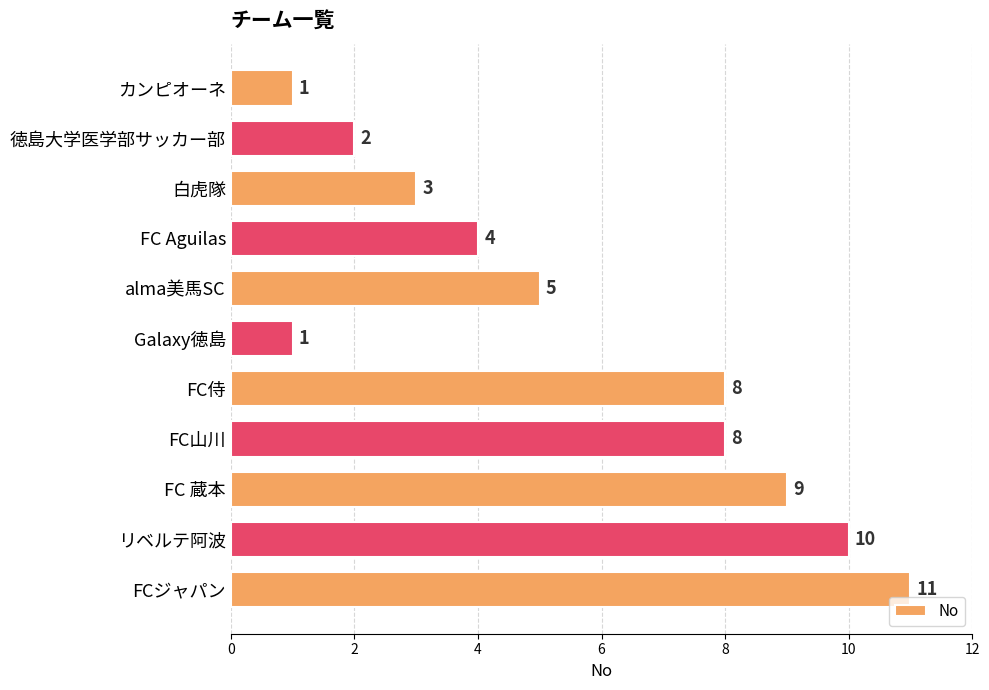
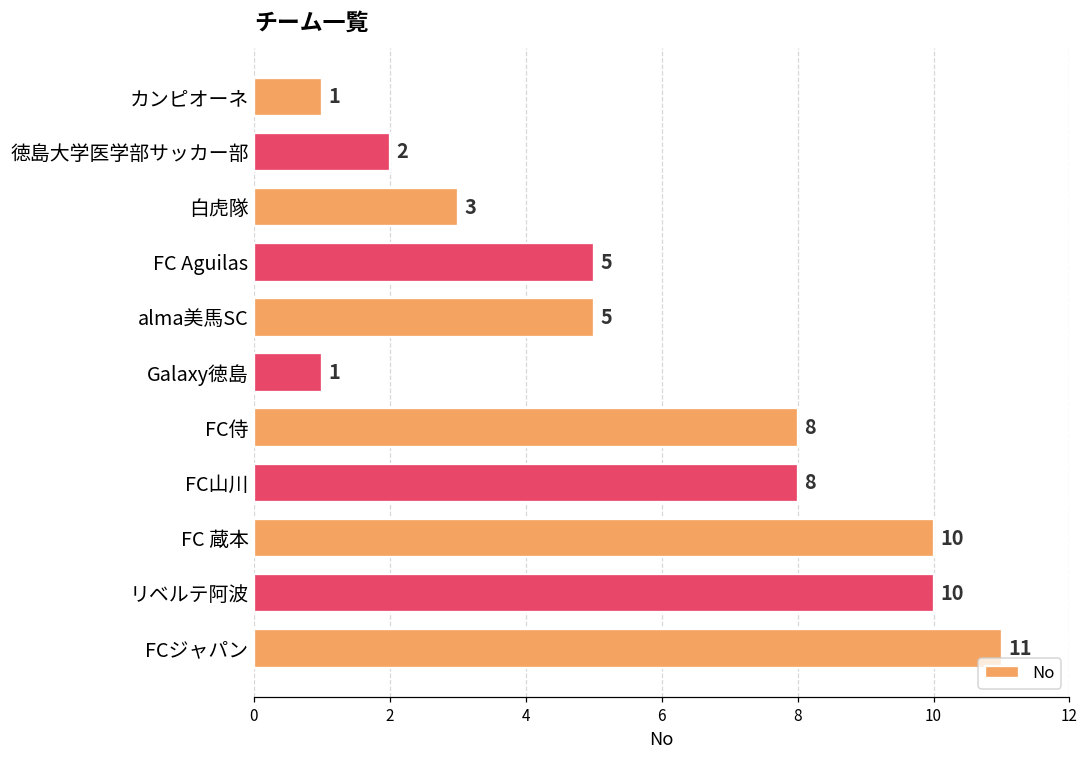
  {
    "カンピオーネ": 1,
    "徳島大学医学部サッカー部": 2,
    "白虎隊": 3,
-   "FC Aguilas": 4,
+   "FC Aguilas": 5,
    "alma美馬SC": 5,
    "Galaxy徳島": 1,
    "FC侍": 8,
    "FC山川": 8,
-   "FC 蔵本": 9,
+   "FC 蔵本": 10,
    "リベルテ阿波": 10
  }
